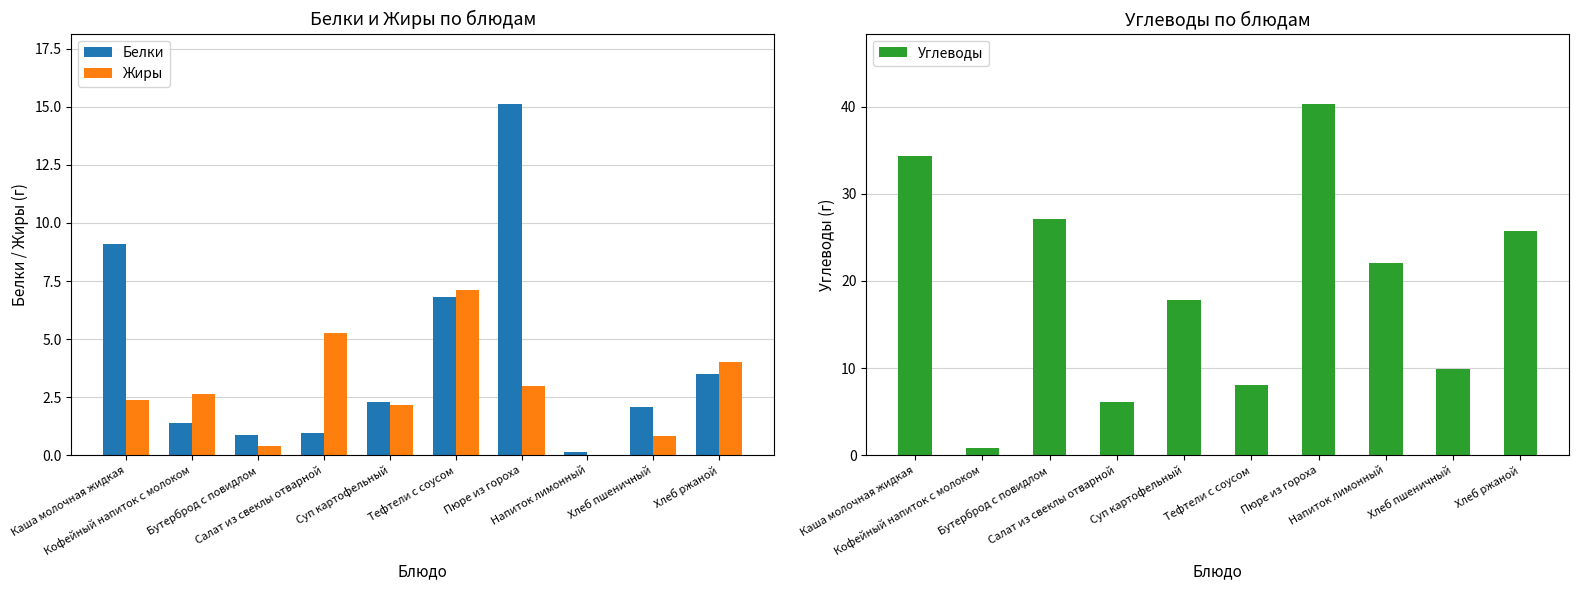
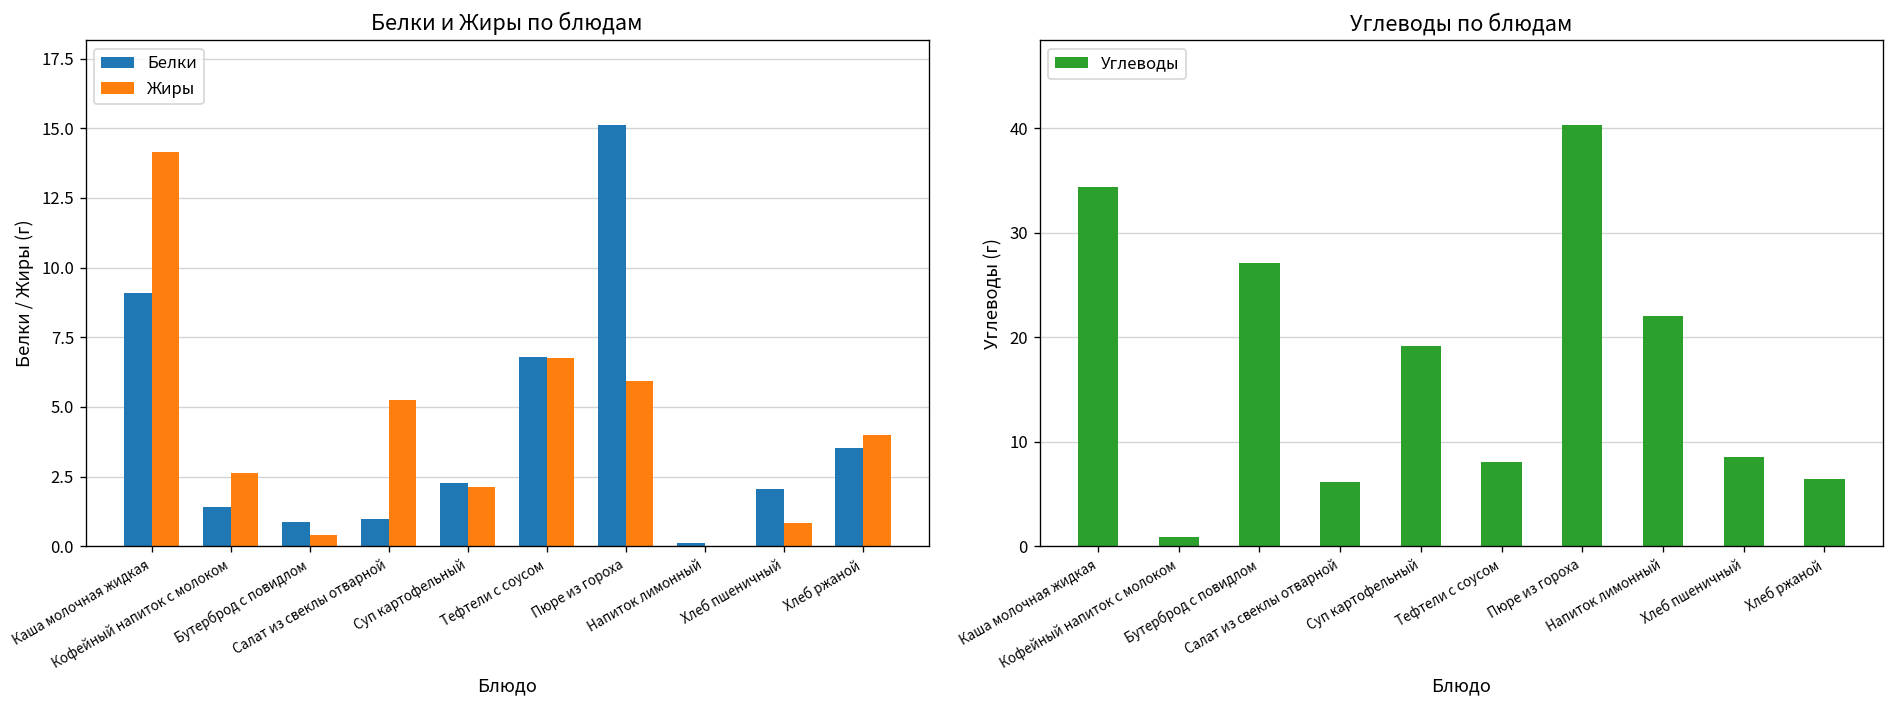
  {
    "Белки и Жиры по блюдам": {
      "Белки": {
        "Каша молочная жидкая": 9.1,
        "Кофейный напиток с молоком": 1.4,
        "Бутерброд с повидлом": 0.9,
        "Салат из свеклы отварной": 1.0,
        "Суп картофельный": 2.3,
        "Тефтели с соусом": 6.8,
        "Пюре из гороха": 15.1,
        "Напиток лимонный": 0.1,
        "Хлеб пшеничный": 2.1,
        "Хлеб ржаной": 3.5
      },
      "Жиры": {
-       "Каша молочная жидкая": 2.4,
+       "Каша молочная жидкая": 14.1,
        "Кофейный напиток с молоком": 2.6,
        "Бутерброд с повидлом": 0.4,
        "Салат из свеклы отварной": 5.3,
        "Суп картофельный": 2.1,
-       "Тефтели с соусом": 7.1,
-       "Пюре из гороха": 3.0,
+       "Тефтели с соусом": 6.8,
+       "Пюре из гороха": 5.9,
        "Напиток лимонный": 0.0,
        "Хлеб пшеничный": 0.8,
        "Хлеб ржаной": 4.0
      }
    },
    "Углеводы по блюдам": {
      "Каша молочная жидкая": 34,
      "Кофейный напиток с молоком": 1,
      "Бутерброд с повидлом": 27,
      "Салат из свеклы отварной": 6,
-     "Суп картофельный": 18,
+     "Суп картофельный": 19,
      "Тефтели с соусом": 8,
      "Пюре из гороха": 40,
      "Напиток лимонный": 22,
-     "Хлеб пшеничный": 10,
-     "Хлеб ржаной": 26
+     "Хлеб пшеничный": 9,
+     "Хлеб ржаной": 6
    }
  }
